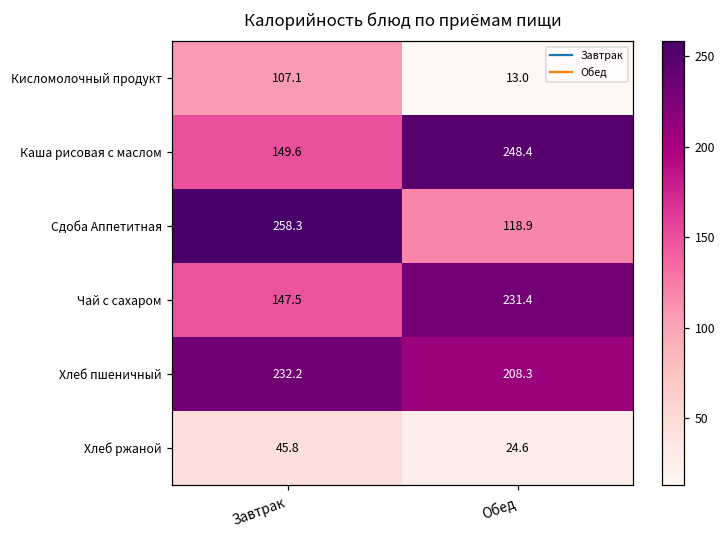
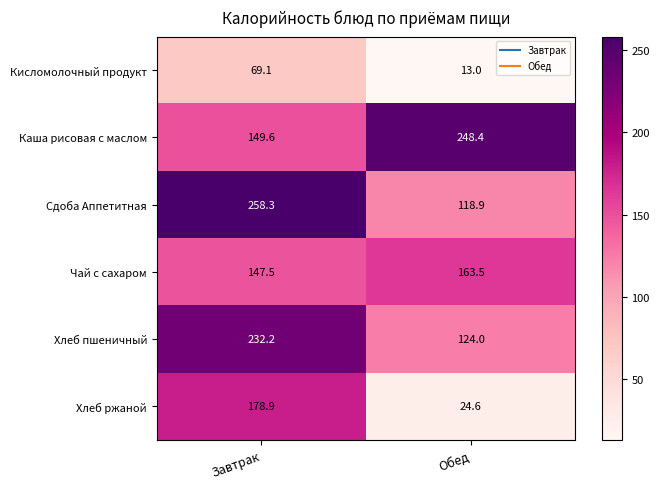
  {
    "Кисломолочный продукт": {
-     "Завтрак": 107.1,
+     "Завтрак": 69.1,
      "Обед": 13.0
    },
    "Каша рисовая с маслом": {
      "Завтрак": 149.6,
      "Обед": 248.4
    },
    "Сдоба Аппетитная": {
      "Завтрак": 258.3,
      "Обед": 118.9
    },
    "Чай с сахаром": {
      "Завтрак": 147.5,
-     "Обед": 231.4
+     "Обед": 163.5
    },
    "Хлеб пшеничный": {
      "Завтрак": 232.2,
-     "Обед": 208.3
+     "Обед": 124.0
    },
    "Хлеб ржаной": {
-     "Завтрак": 45.8,
+     "Завтрак": 178.9,
      "Обед": 24.6
    }
  }
